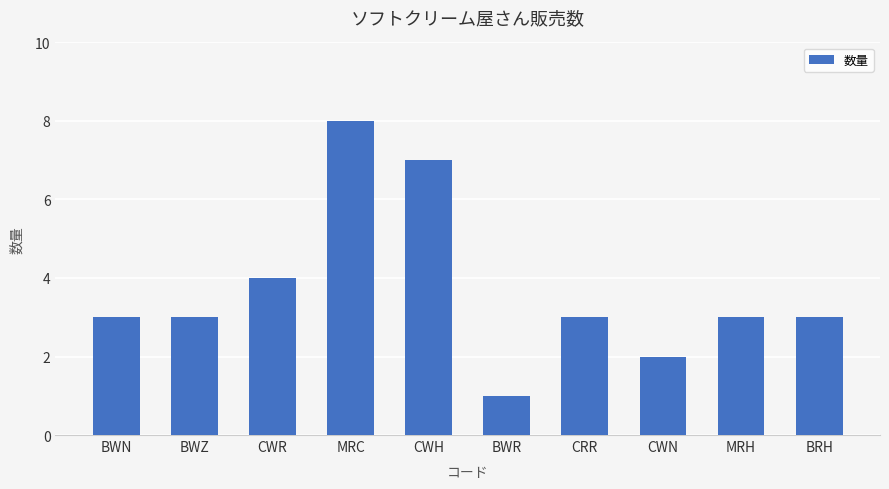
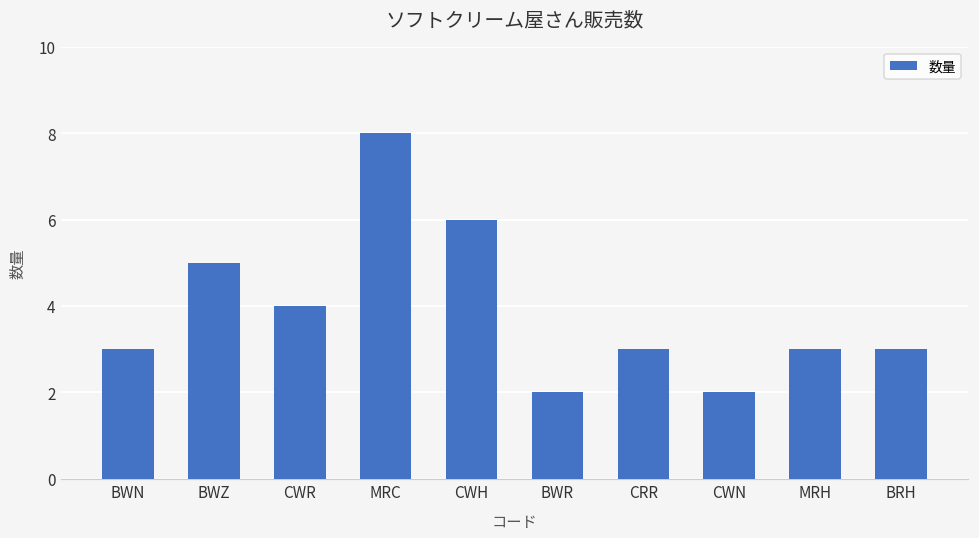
  {
    "BWN": 3,
-   "BWZ": 3,
+   "BWZ": 5,
    "CWR": 4,
    "MRC": 8,
-   "CWH": 7,
-   "BWR": 1,
+   "CWH": 6,
+   "BWR": 2,
    "CRR": 3,
    "CWN": 2,
    "MRH": 3,
    "BRH": 3
  }
